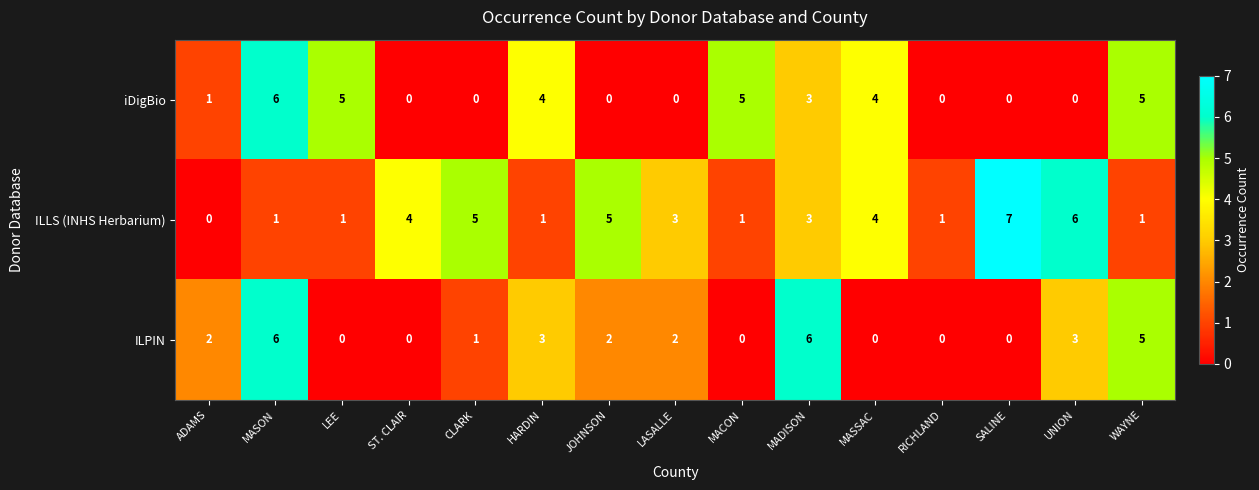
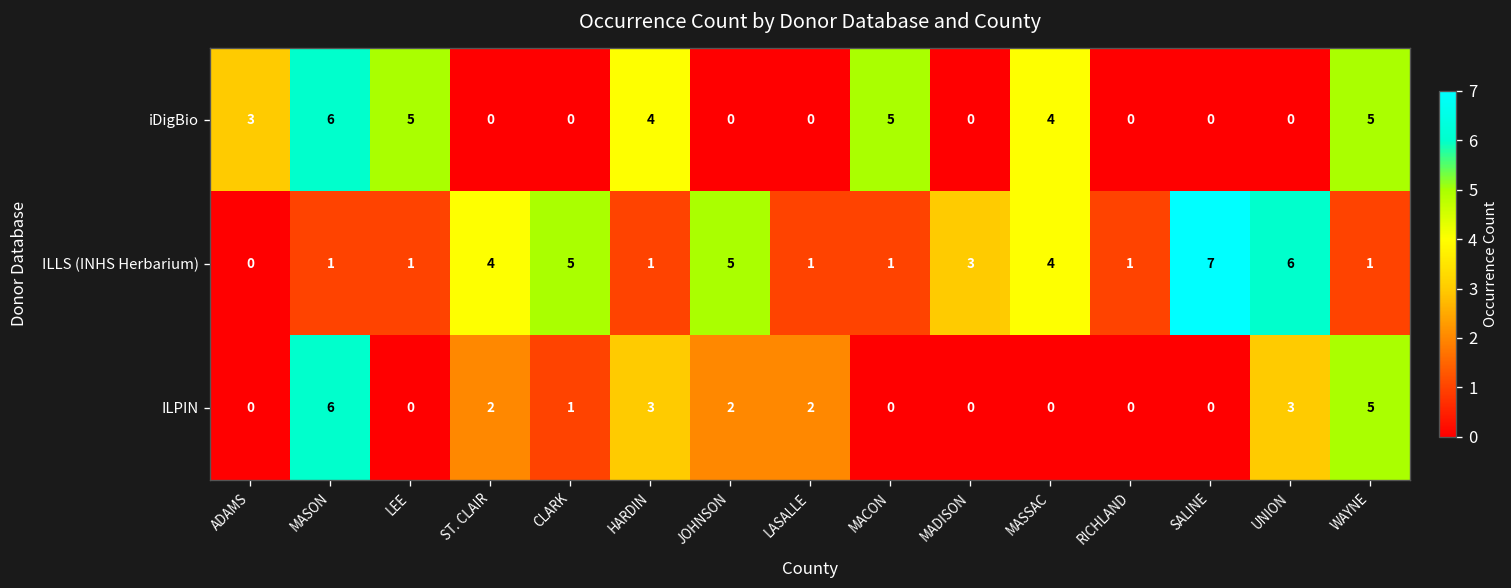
  {
    "iDigBio": {
-     "ADAMS": 1,
+     "ADAMS": 3,
      "MASON": 6,
      "LEE": 5,
      "ST. CLAIR": 0,
      "CLARK": 0,
      "HARDIN": 4,
      "JOHNSON": 0,
      "LASALLE": 0,
      "MACON": 5,
-     "MADISON": 3,
+     "MADISON": 0,
      "MASSAC": 4,
      "RICHLAND": 0,
      "SALINE": 0,
      "UNION": 0,
      "WAYNE": 5
    },
    "ILLS (INHS Herbarium)": {
      "ADAMS": 0,
      "MASON": 1,
      "LEE": 1,
      "ST. CLAIR": 4,
      "CLARK": 5,
      "HARDIN": 1,
      "JOHNSON": 5,
-     "LASALLE": 3,
+     "LASALLE": 1,
      "MACON": 1,
      "MADISON": 3,
      "MASSAC": 4,
      "RICHLAND": 1,
      "SALINE": 7,
      "UNION": 6,
      "WAYNE": 1
    },
    "ILPIN": {
-     "ADAMS": 2,
+     "ADAMS": 0,
      "MASON": 6,
      "LEE": 0,
-     "ST. CLAIR": 0,
+     "ST. CLAIR": 2,
      "CLARK": 1,
      "HARDIN": 3,
      "JOHNSON": 2,
      "LASALLE": 2,
      "MACON": 0,
-     "MADISON": 6,
+     "MADISON": 0,
      "MASSAC": 0,
      "RICHLAND": 0,
      "SALINE": 0,
      "UNION": 3,
      "WAYNE": 5
    }
  }
